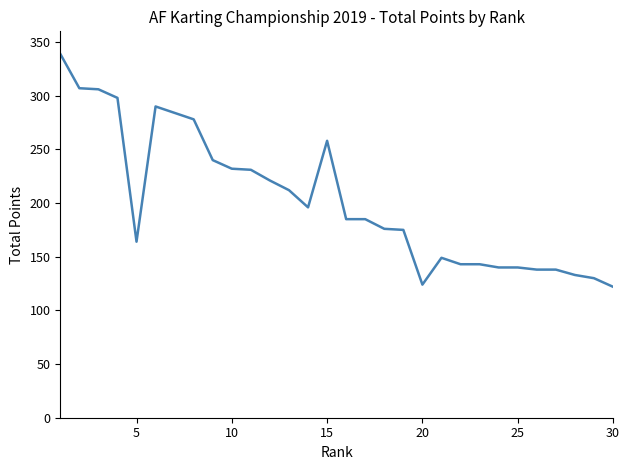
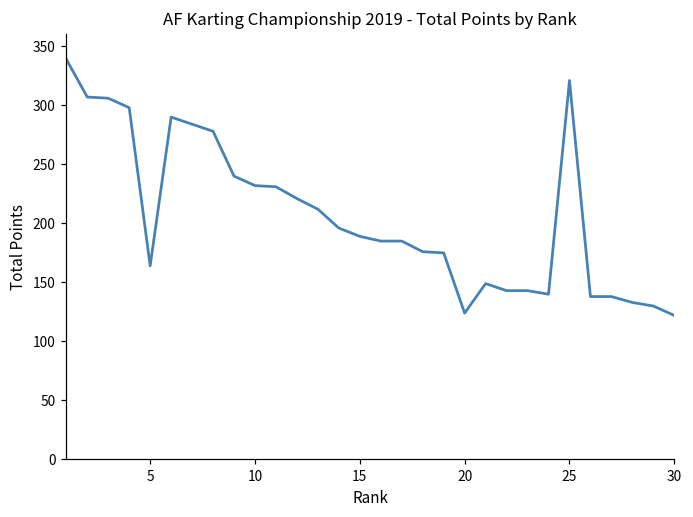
  {
    "5": 164,
    "10": 232,
-   "15": 258,
+   "15": 189,
    "20": 124,
-   "25": 140,
+   "25": 321,
    "30": 122
  }
